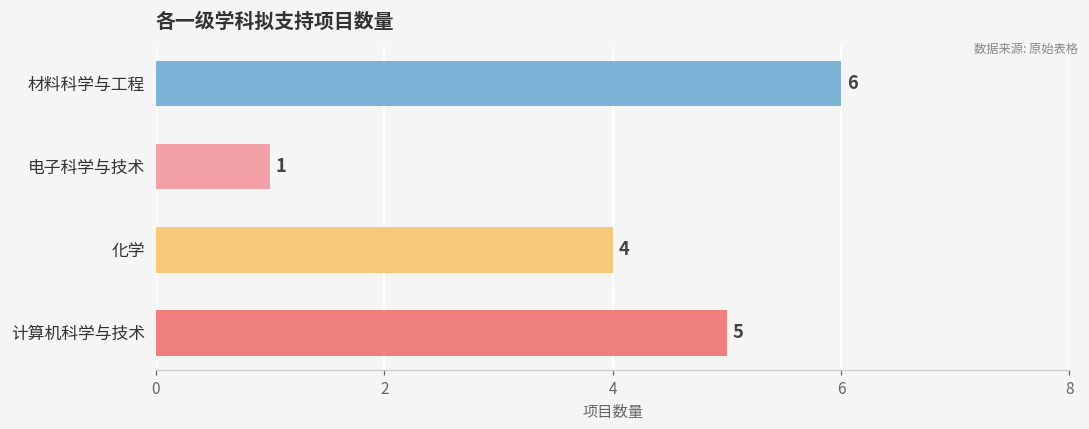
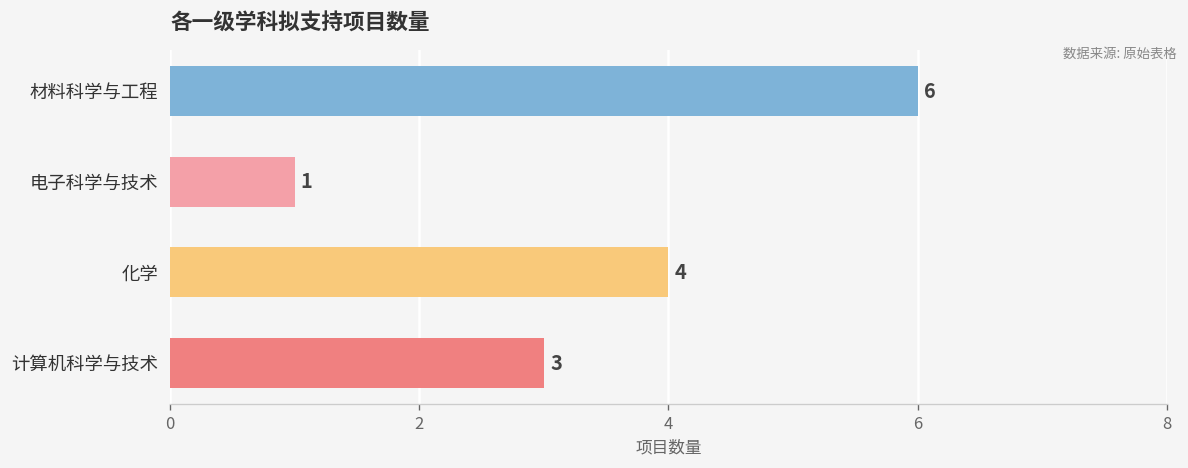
  {
    "材料科学与工程": 6,
    "电子科学与技术": 1,
    "化学": 4,
-   "计算机科学与技术": 5
+   "计算机科学与技术": 3
  }
